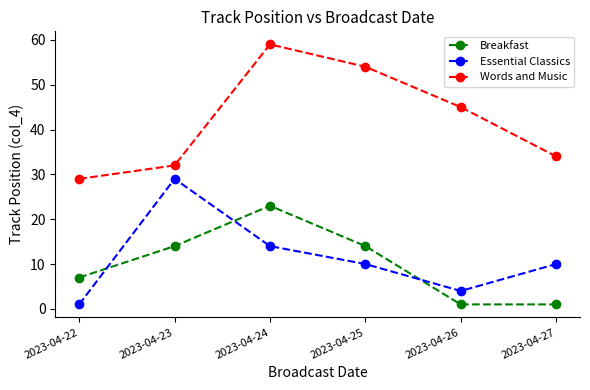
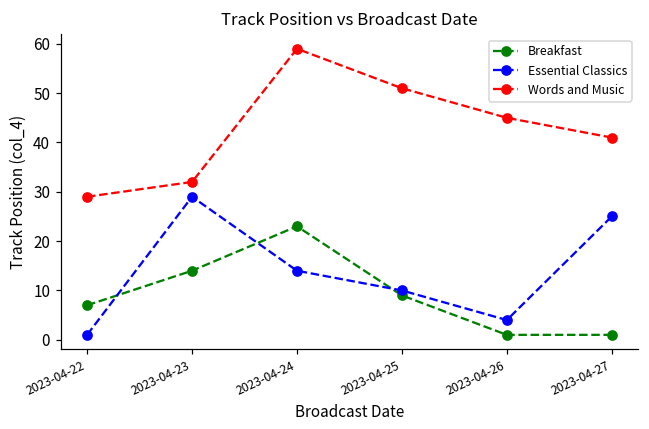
  {
    "Breakfast": {
      "2023-04-22": 7,
      "2023-04-23": 14,
      "2023-04-24": 23,
-     "2023-04-25": 14,
+     "2023-04-25": 9,
      "2023-04-26": 1,
      "2023-04-27": 1
    },
    "Essential Classics": {
      "2023-04-22": 1,
      "2023-04-23": 29,
      "2023-04-24": 14,
      "2023-04-25": 10,
      "2023-04-26": 4,
-     "2023-04-27": 10
+     "2023-04-27": 25
    },
    "Words and Music": {
      "2023-04-22": 29,
      "2023-04-23": 32,
      "2023-04-24": 59,
-     "2023-04-25": 54,
+     "2023-04-25": 51,
      "2023-04-26": 45,
-     "2023-04-27": 34
+     "2023-04-27": 41
    }
  }
